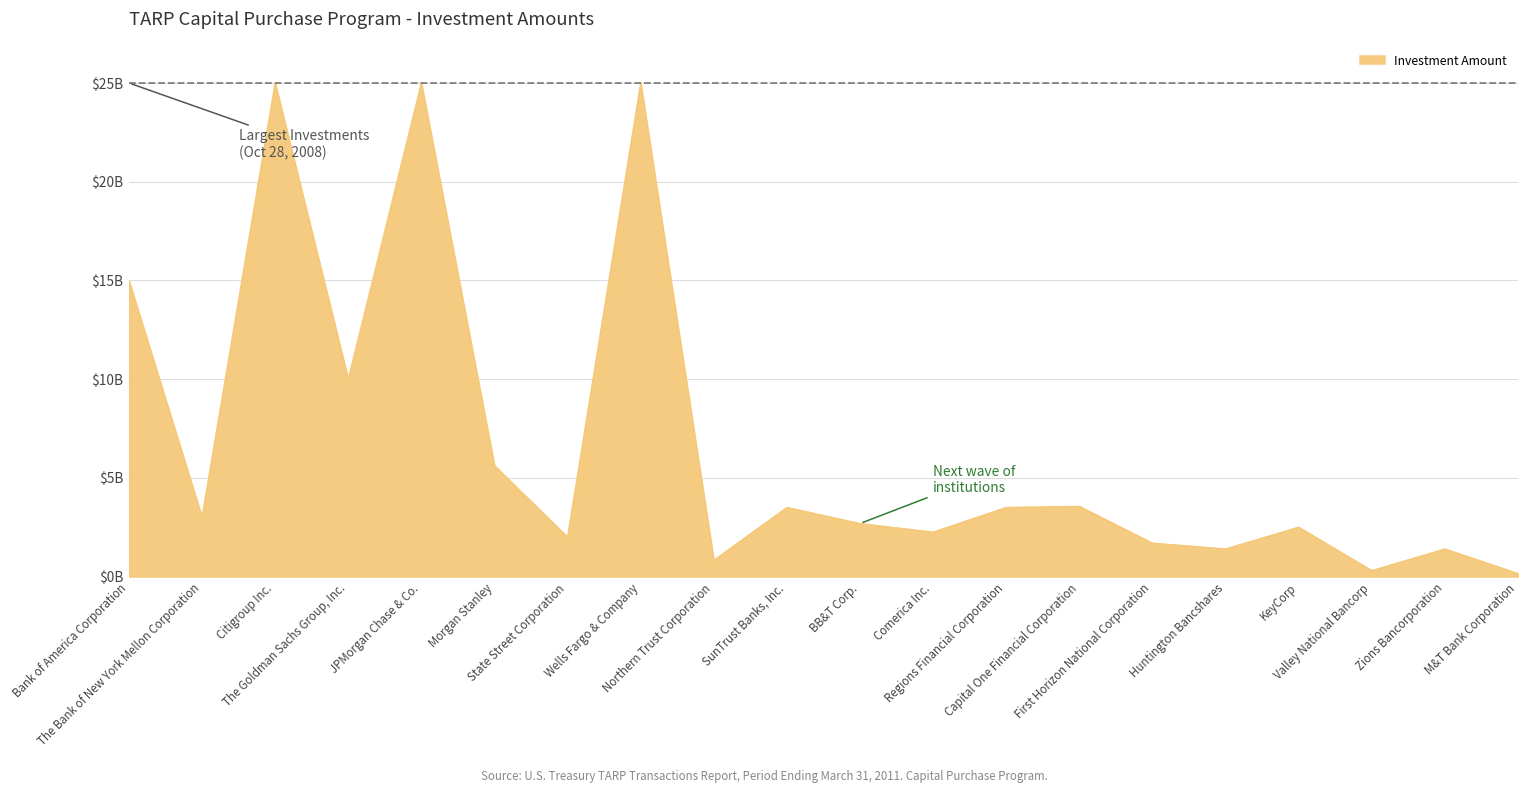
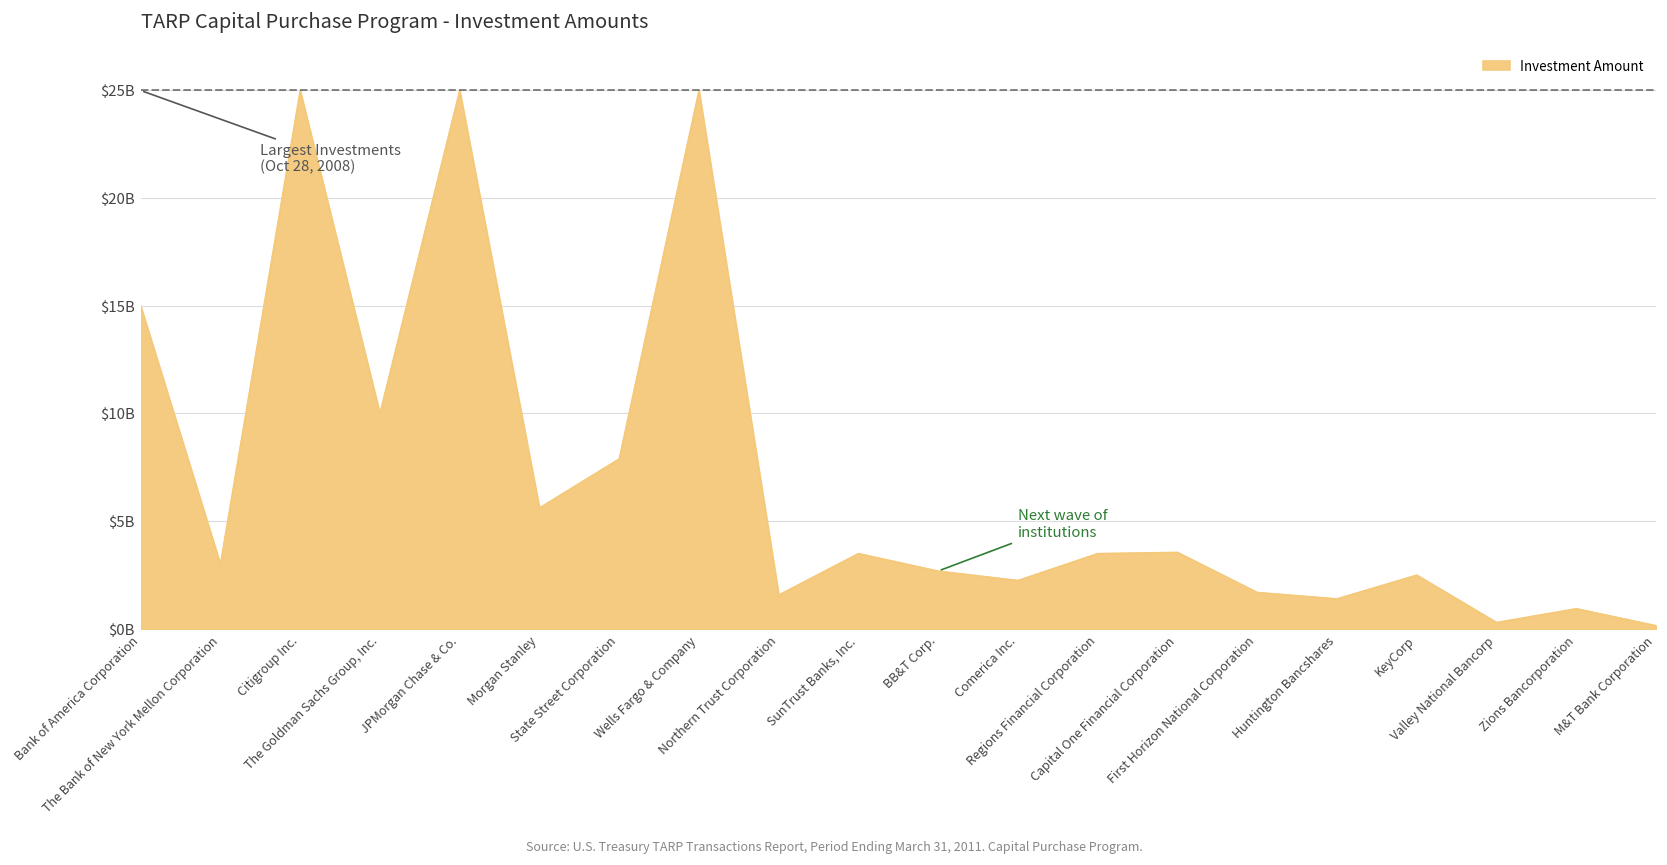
  {
    "Bank of America Corporation": "$15000000000",
    "The Bank of New York Mellon Corporation": "$3000000000",
    "The Goldman Sachs Group, Inc.": "$10000000000",
    "JPMorgan Chase & Co.": "$25000000000",
    "Morgan Stanley": "$5600000000",
-   "State Street Corporation": "$2000000000",
+   "State Street Corporation": "$7900000000",
    "Wells Fargo & Company": "$25000000000",
-   "Northern Trust Corporation": "$800000000",
+   "Northern Trust Corporation": "$1600000000",
    "SunTrust Banks, Inc.": "$3500000000",
    "BB&T Corp.": "$2700000000",
    "Comerica Inc.": "$2300000000",
    "Regions Financial Corporation": "$3500000000",
    "Capital One Financial Corporation": "$3600000000",
    "First Horizon National Corporation": "$1700000000",
    "Huntington Bancshares": "$1400000000",
    "KeyCorp": "$2500000000",
    "Valley National Bancorp": "$300000000",
-   "Zions Bancorporation": "$1400000000",
+   "Zions Bancorporation": "$900000000",
    "M&T Bank Corporation": "$200000000"
  }
